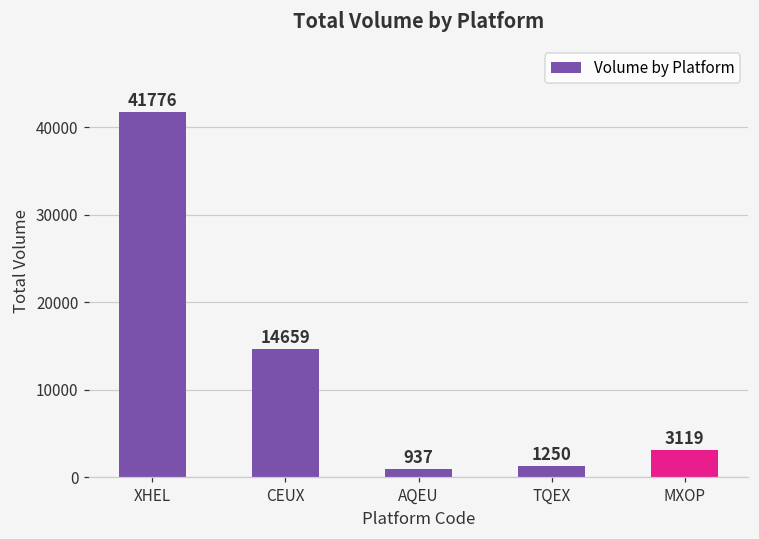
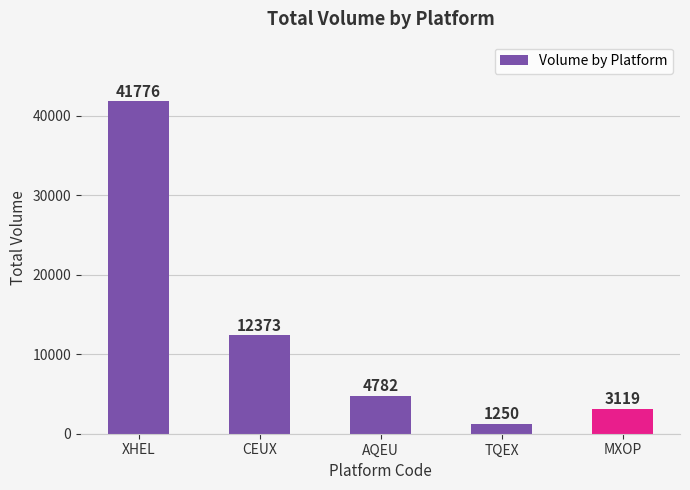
  {
    "XHEL": 41776,
-   "CEUX": 14659,
-   "AQEU": 937,
+   "CEUX": 12373,
+   "AQEU": 4782,
    "TQEX": 1250,
    "MXOP": 3119
  }
